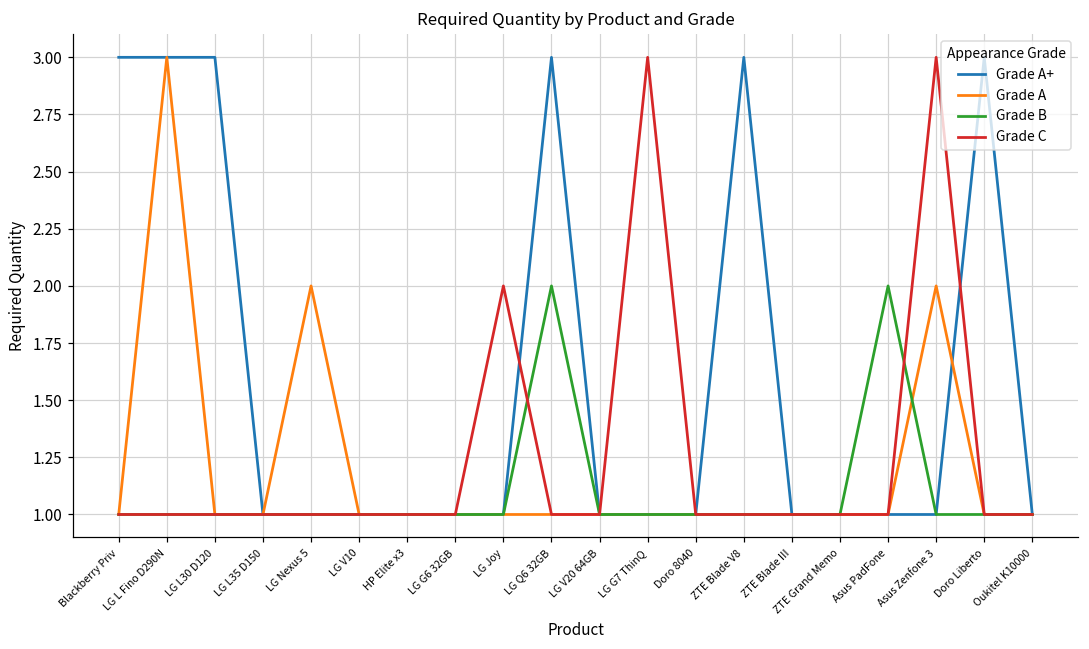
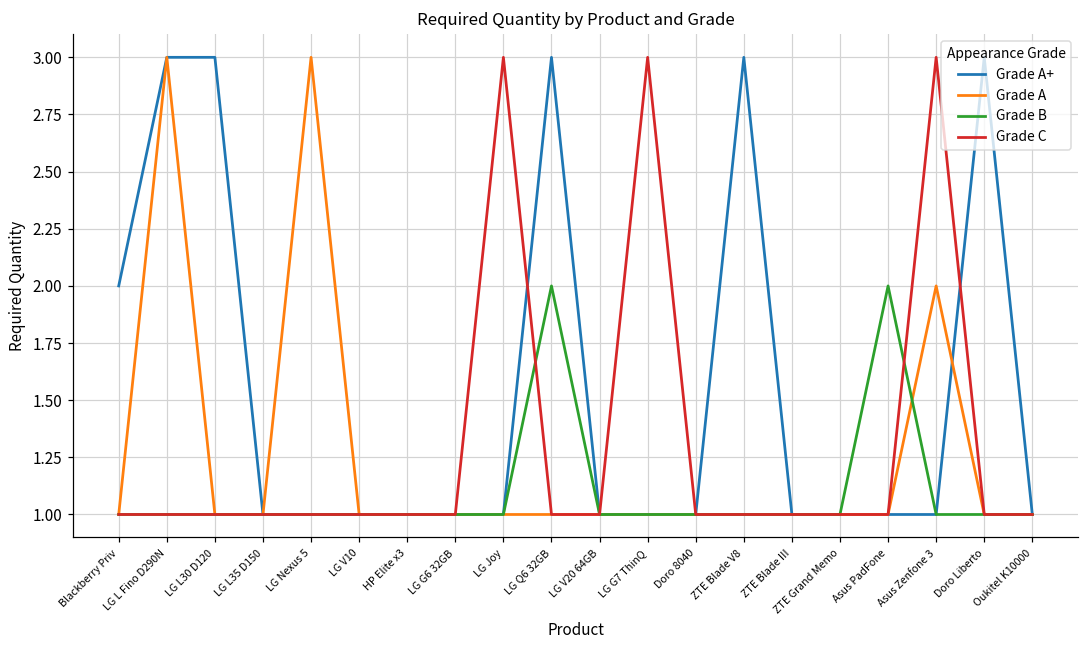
  {
    "Grade A+": {
-     "Blackberry Priv": 3,
+     "Blackberry Priv": 2,
      "LG L30 D120": 3,
      "LG Q6 32GB": 3,
      "ZTE Blade V8": 3
    },
    "Grade A": {
-     "LG Nexus 5": 2,
+     "LG Nexus 5": 3,
      "Asus Zenfone 3": 2
    },
    "Grade B": {
      "LG Q6 32GB": 2,
      "Asus PadFone": 2
    },
    "Grade C": {
-     "LG Joy": 2,
+     "LG Joy": 3,
      "LG G7 ThinQ": 3,
      "Asus Zenfone 3": 3
    }
  }
